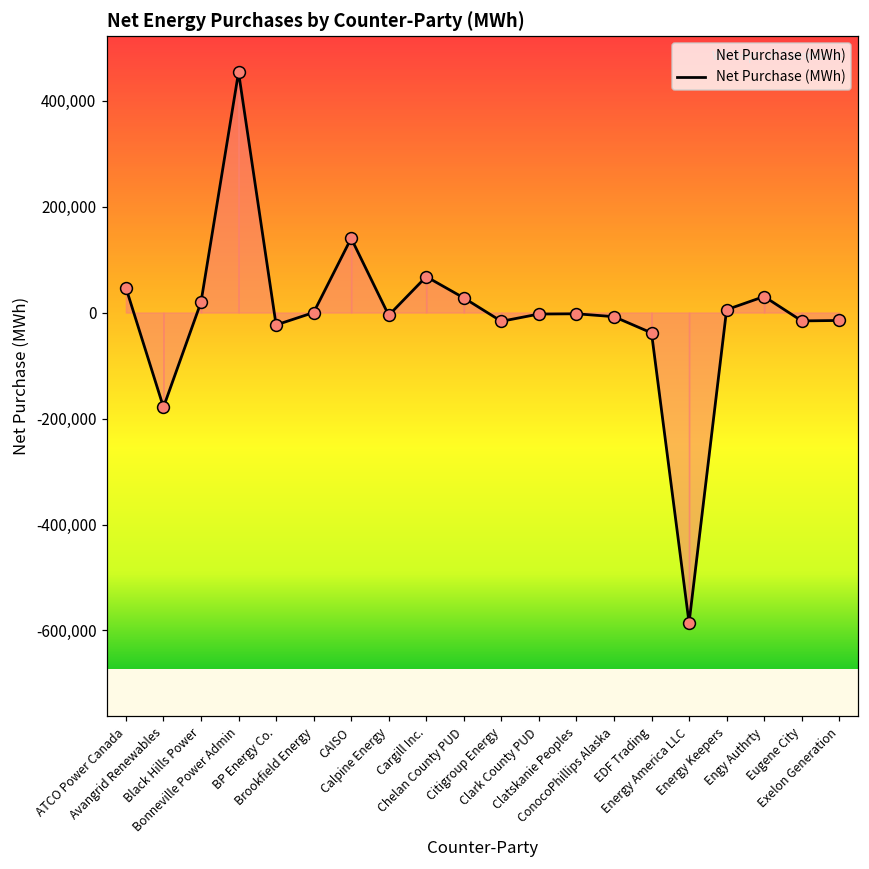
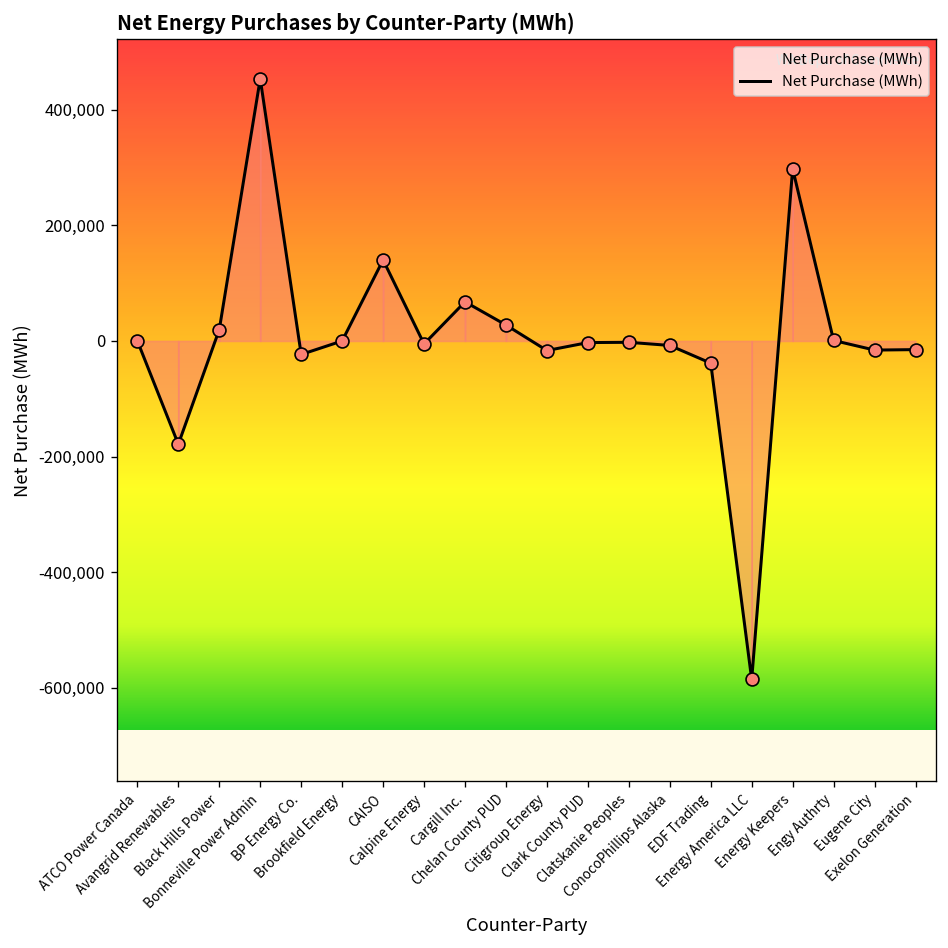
  {
    "Net Purchase (MWh)": {
-     "ATCO Power Canada": "50,000",
-     "Energy Keepers": "10,000",
-     "Engy Authrty": "30,000"
+     "ATCO Power Canada": "0",
+     "Energy Keepers": "300,000",
+     "Engy Authrty": "0"
    }
  }
